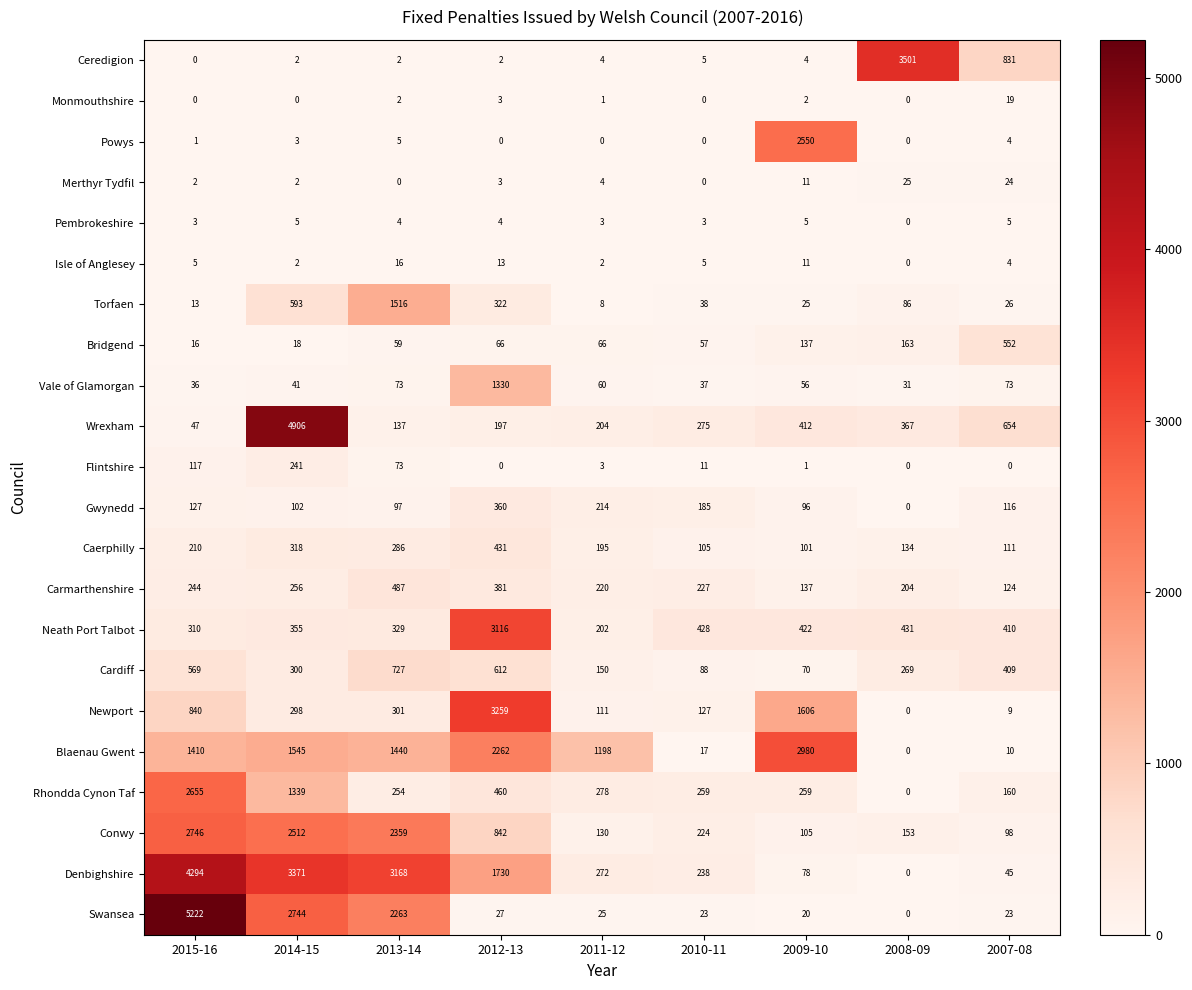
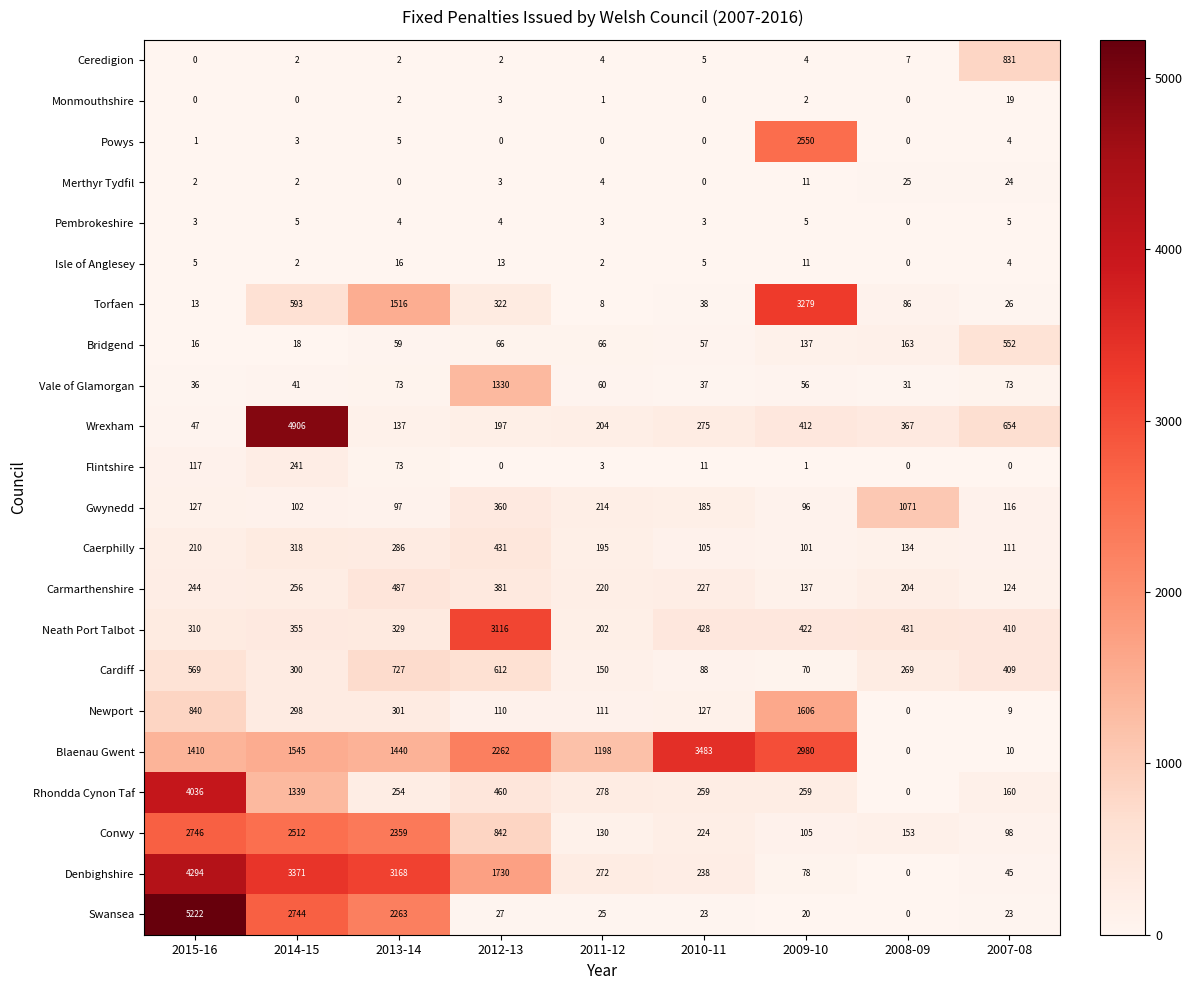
  {
    "Ceredigion": {
      "2015-16": 0,
      "2014-15": 2,
      "2013-14": 2,
      "2012-13": 2,
      "2011-12": 4,
      "2010-11": 5,
      "2009-10": 4,
-     "2008-09": 3501,
+     "2008-09": 7,
      "2007-08": 831
    },
    "Monmouthshire": {
      "2015-16": 0,
      "2014-15": 0,
      "2013-14": 2,
      "2012-13": 3,
      "2011-12": 1,
      "2010-11": 0,
      "2009-10": 2,
      "2008-09": 0,
      "2007-08": 19
    },
    "Powys": {
      "2015-16": 1,
      "2014-15": 3,
      "2013-14": 5,
      "2012-13": 0,
      "2011-12": 0,
      "2010-11": 0,
      "2009-10": 2550,
      "2008-09": 0,
      "2007-08": 4
    },
    "Merthyr Tydfil": {
      "2015-16": 2,
      "2014-15": 2,
      "2013-14": 0,
      "2012-13": 3,
      "2011-12": 4,
      "2010-11": 0,
      "2009-10": 11,
      "2008-09": 25,
      "2007-08": 24
    },
    "Pembrokeshire": {
      "2015-16": 3,
      "2014-15": 5,
      "2013-14": 4,
      "2012-13": 4,
      "2011-12": 3,
      "2010-11": 3,
      "2009-10": 5,
      "2008-09": 0,
      "2007-08": 5
    },
    "Isle of Anglesey": {
      "2015-16": 5,
      "2014-15": 2,
      "2013-14": 16,
      "2012-13": 13,
      "2011-12": 2,
      "2010-11": 5,
      "2009-10": 11,
      "2008-09": 0,
      "2007-08": 4
    },
    "Torfaen": {
      "2015-16": 13,
      "2014-15": 593,
      "2013-14": 1516,
      "2012-13": 322,
      "2011-12": 8,
      "2010-11": 38,
-     "2009-10": 25,
+     "2009-10": 3279,
      "2008-09": 86,
      "2007-08": 26
    },
    "Bridgend": {
      "2015-16": 16,
      "2014-15": 18,
      "2013-14": 59,
      "2012-13": 66,
      "2011-12": 66,
      "2010-11": 57,
      "2009-10": 137,
      "2008-09": 163,
      "2007-08": 552
    },
    "Vale of Glamorgan": {
      "2015-16": 36,
      "2014-15": 41,
      "2013-14": 73,
      "2012-13": 1330,
      "2011-12": 60,
      "2010-11": 37,
      "2009-10": 56,
      "2008-09": 31,
      "2007-08": 73
    },
    "Wrexham": {
      "2015-16": 47,
      "2014-15": 4906,
      "2013-14": 137,
      "2012-13": 197,
      "2011-12": 204,
      "2010-11": 275,
      "2009-10": 412,
      "2008-09": 367,
      "2007-08": 654
    },
    "Flintshire": {
      "2015-16": 117,
      "2014-15": 241,
      "2013-14": 73,
      "2012-13": 0,
      "2011-12": 3,
      "2010-11": 11,
      "2009-10": 1,
      "2008-09": 0,
      "2007-08": 0
    },
    "Gwynedd": {
      "2015-16": 127,
      "2014-15": 102,
      "2013-14": 97,
      "2012-13": 360,
      "2011-12": 214,
      "2010-11": 185,
      "2009-10": 96,
-     "2008-09": 0,
+     "2008-09": 1071,
      "2007-08": 116
    },
    "Caerphilly": {
      "2015-16": 210,
      "2014-15": 318,
      "2013-14": 286,
      "2012-13": 431,
      "2011-12": 195,
      "2010-11": 105,
      "2009-10": 101,
      "2008-09": 134,
      "2007-08": 111
    },
    "Carmarthenshire": {
      "2015-16": 244,
      "2014-15": 256,
      "2013-14": 487,
      "2012-13": 381,
      "2011-12": 220,
      "2010-11": 227,
      "2009-10": 137,
      "2008-09": 204,
      "2007-08": 124
    },
    "Neath Port Talbot": {
      "2015-16": 310,
      "2014-15": 355,
      "2013-14": 329,
      "2012-13": 3116,
      "2011-12": 202,
      "2010-11": 428,
      "2009-10": 422,
      "2008-09": 431,
      "2007-08": 410
    },
    "Cardiff": {
      "2015-16": 569,
      "2014-15": 300,
      "2013-14": 727,
      "2012-13": 612,
      "2011-12": 150,
      "2010-11": 88,
      "2009-10": 70,
      "2008-09": 269,
      "2007-08": 409
    },
    "Newport": {
      "2015-16": 840,
      "2014-15": 298,
      "2013-14": 301,
-     "2012-13": 3259,
+     "2012-13": 110,
      "2011-12": 111,
      "2010-11": 127,
      "2009-10": 1606,
      "2008-09": 0,
      "2007-08": 9
    },
    "Blaenau Gwent": {
      "2015-16": 1410,
      "2014-15": 1545,
      "2013-14": 1440,
      "2012-13": 2262,
      "2011-12": 1198,
-     "2010-11": 17,
+     "2010-11": 3483,
      "2009-10": 2980,
      "2008-09": 0,
      "2007-08": 10
    },
    "Rhondda Cynon Taf": {
-     "2015-16": 2655,
+     "2015-16": 4036,
      "2014-15": 1339,
      "2013-14": 254,
      "2012-13": 460,
      "2011-12": 278,
      "2010-11": 259,
      "2009-10": 259,
      "2008-09": 0,
      "2007-08": 160
    },
    "Conwy": {
      "2015-16": 2746,
      "2014-15": 2512,
      "2013-14": 2359,
      "2012-13": 842,
      "2011-12": 130,
      "2010-11": 224,
      "2009-10": 105,
      "2008-09": 153,
      "2007-08": 98
    },
    "Denbighshire": {
      "2015-16": 4294,
      "2014-15": 3371,
      "2013-14": 3168,
      "2012-13": 1730,
      "2011-12": 272,
      "2010-11": 238,
      "2009-10": 78,
      "2008-09": 0,
      "2007-08": 45
    },
    "Swansea": {
      "2015-16": 5222,
      "2014-15": 2744,
      "2013-14": 2263,
      "2012-13": 27,
      "2011-12": 25,
      "2010-11": 23,
      "2009-10": 20,
      "2008-09": 0,
      "2007-08": 23
    }
  }
